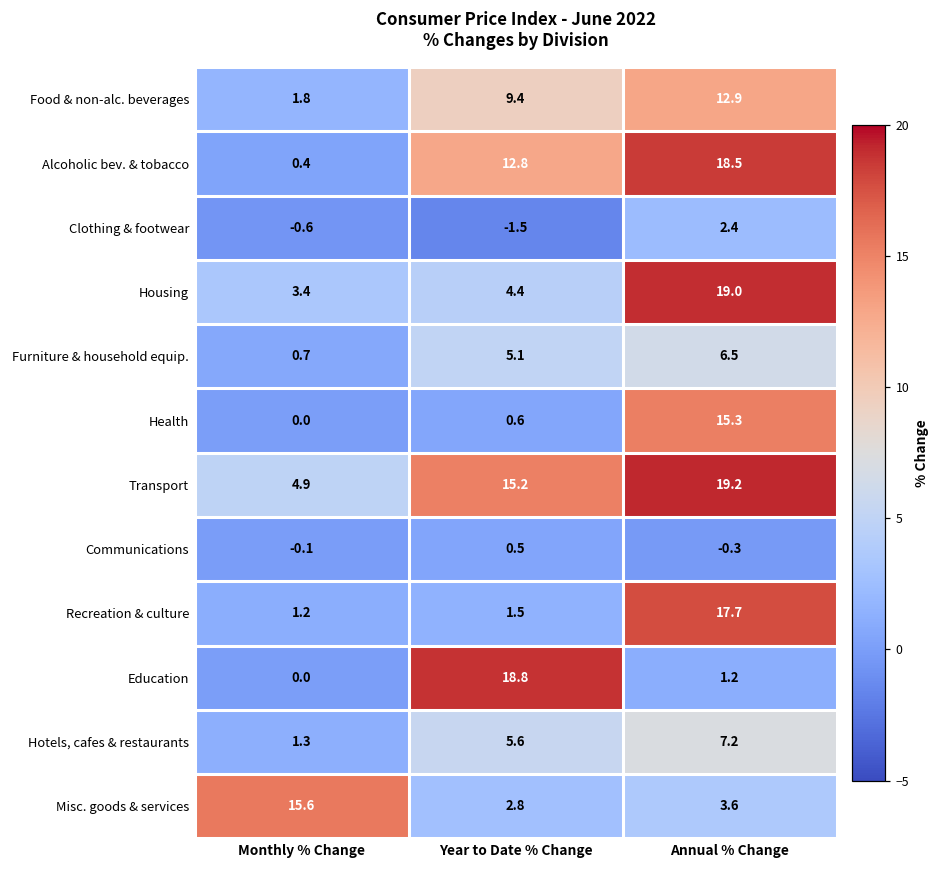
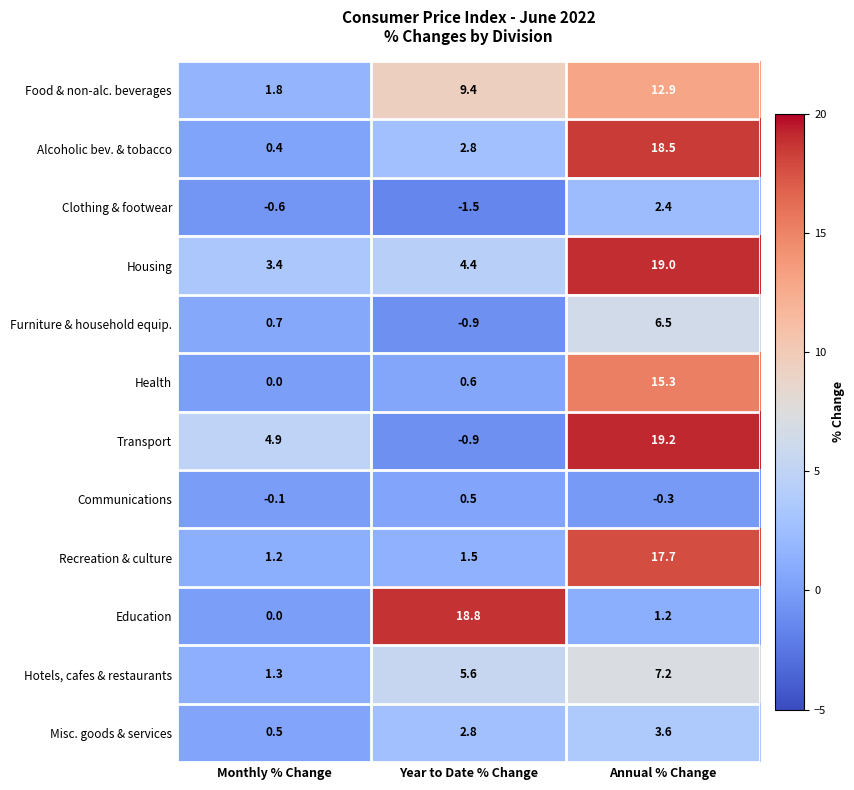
  {
    "Food & non-alc. beverages": {
      "Monthly % Change": 1.8,
      "Year to Date % Change": 9.4,
      "Annual % Change": 12.9
    },
    "Alcoholic bev. & tobacco": {
      "Monthly % Change": 0.4,
-     "Year to Date % Change": 12.8,
+     "Year to Date % Change": 2.8,
      "Annual % Change": 18.5
    },
    "Clothing & footwear": {
      "Monthly % Change": -0.6,
      "Year to Date % Change": -1.5,
      "Annual % Change": 2.4
    },
    "Housing": {
      "Monthly % Change": 3.4,
      "Year to Date % Change": 4.4,
      "Annual % Change": 19.0
    },
    "Furniture & household equip.": {
      "Monthly % Change": 0.7,
-     "Year to Date % Change": 5.1,
+     "Year to Date % Change": -0.9,
      "Annual % Change": 6.5
    },
    "Health": {
      "Monthly % Change": 0.0,
      "Year to Date % Change": 0.6,
      "Annual % Change": 15.3
    },
    "Transport": {
      "Monthly % Change": 4.9,
-     "Year to Date % Change": 15.2,
+     "Year to Date % Change": -0.9,
      "Annual % Change": 19.2
    },
    "Communications": {
      "Monthly % Change": -0.1,
      "Year to Date % Change": 0.5,
      "Annual % Change": -0.3
    },
    "Recreation & culture": {
      "Monthly % Change": 1.2,
      "Year to Date % Change": 1.5,
      "Annual % Change": 17.7
    },
    "Education": {
      "Monthly % Change": 0.0,
      "Year to Date % Change": 18.8,
      "Annual % Change": 1.2
    },
    "Hotels, cafes & restaurants": {
      "Monthly % Change": 1.3,
      "Year to Date % Change": 5.6,
      "Annual % Change": 7.2
    },
    "Misc. goods & services": {
-     "Monthly % Change": 15.6,
+     "Monthly % Change": 0.5,
      "Year to Date % Change": 2.8,
      "Annual % Change": 3.6
    }
  }
